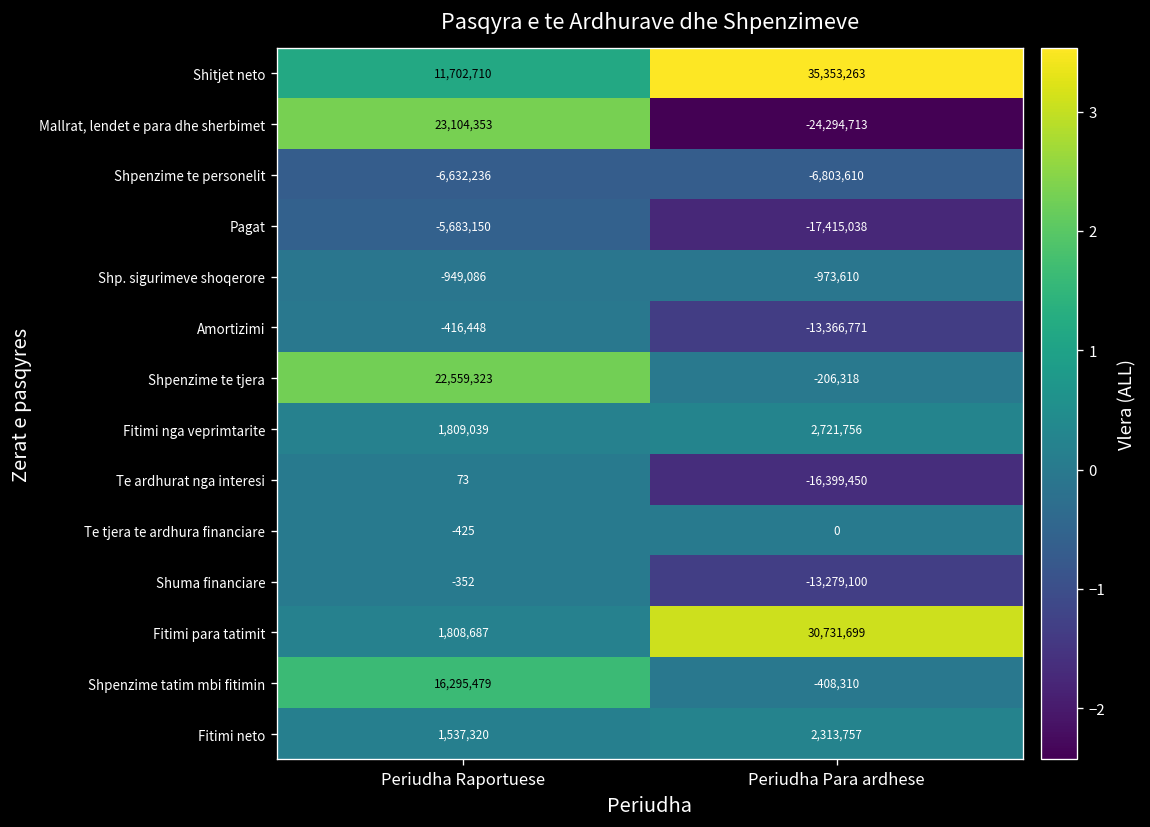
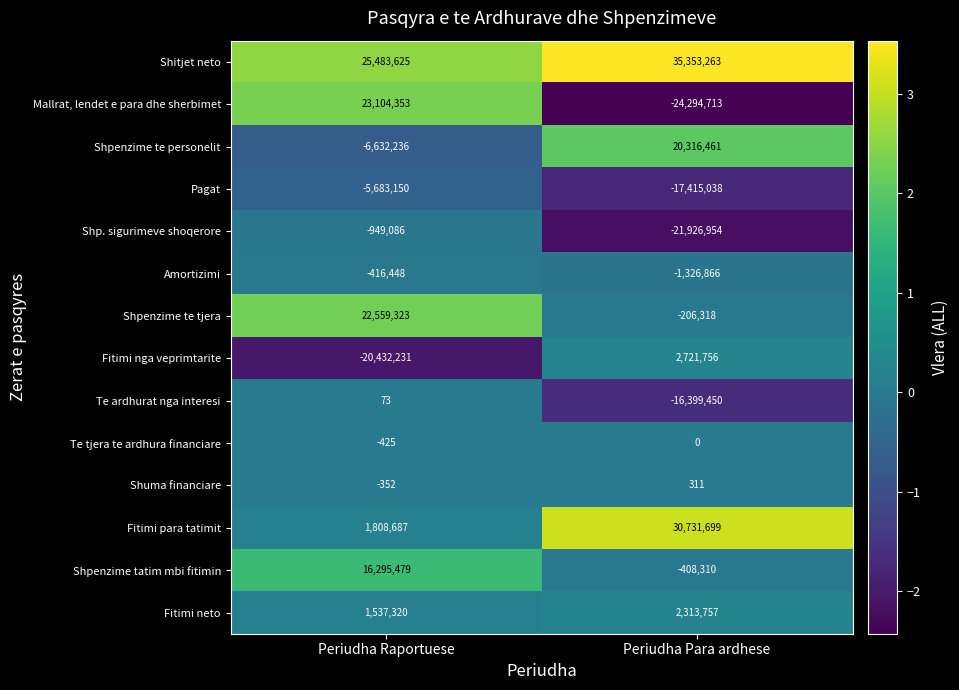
  {
    "Shitjet neto": {
-     "Periudha Raportuese": "11,702,710",
+     "Periudha Raportuese": "25,483,625",
      "Periudha Para ardhese": "35,353,263"
    },
    "Mallrat, lendet e para dhe sherbimet": {
      "Periudha Raportuese": "23,104,353",
      "Periudha Para ardhese": "-24,294,713"
    },
    "Shpenzime te personelit": {
      "Periudha Raportuese": "-6,632,236",
-     "Periudha Para ardhese": "-6,803,610"
+     "Periudha Para ardhese": "20,316,461"
    },
    "Pagat": {
      "Periudha Raportuese": "-5,683,150",
      "Periudha Para ardhese": "-17,415,038"
    },
    "Shp. sigurimeve shoqerore": {
      "Periudha Raportuese": "-949,086",
-     "Periudha Para ardhese": "-973,610"
+     "Periudha Para ardhese": "-21,926,954"
    },
    "Amortizimi": {
      "Periudha Raportuese": "-416,448",
-     "Periudha Para ardhese": "-13,366,771"
+     "Periudha Para ardhese": "-1,326,866"
    },
    "Shpenzime te tjera": {
      "Periudha Raportuese": "22,559,323",
      "Periudha Para ardhese": "-206,318"
    },
    "Fitimi nga veprimtarite": {
-     "Periudha Raportuese": "1,809,039",
+     "Periudha Raportuese": "-20,432,231",
      "Periudha Para ardhese": "2,721,756"
    },
    "Te ardhurat nga interesi": {
      "Periudha Raportuese": "73",
      "Periudha Para ardhese": "-16,399,450"
    },
    "Te tjera te ardhura financiare": {
      "Periudha Raportuese": "-425",
      "Periudha Para ardhese": "0"
    },
    "Shuma financiare": {
      "Periudha Raportuese": "-352",
-     "Periudha Para ardhese": "-13,279,100"
+     "Periudha Para ardhese": "311"
    },
    "Fitimi para tatimit": {
      "Periudha Raportuese": "1,808,687",
      "Periudha Para ardhese": "30,731,699"
    },
    "Shpenzime tatim mbi fitimin": {
      "Periudha Raportuese": "16,295,479",
      "Periudha Para ardhese": "-408,310"
    },
    "Fitimi neto": {
      "Periudha Raportuese": "1,537,320",
      "Periudha Para ardhese": "2,313,757"
    }
  }
